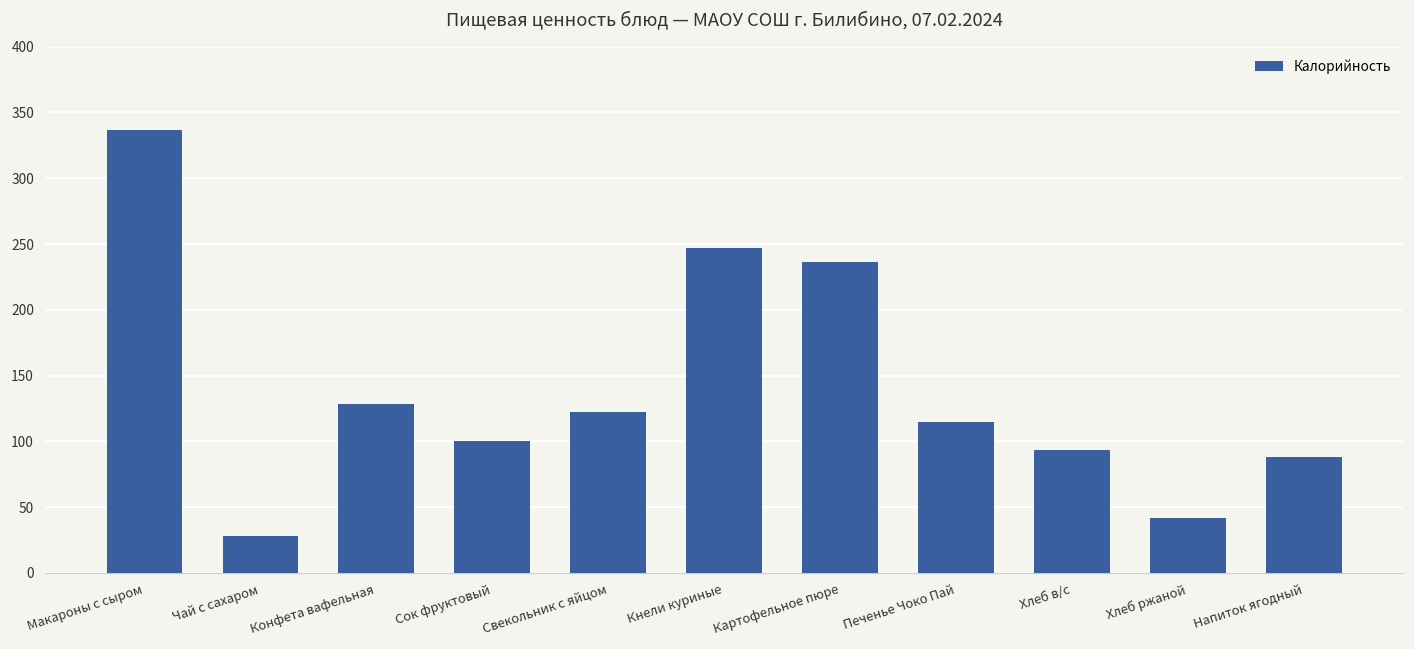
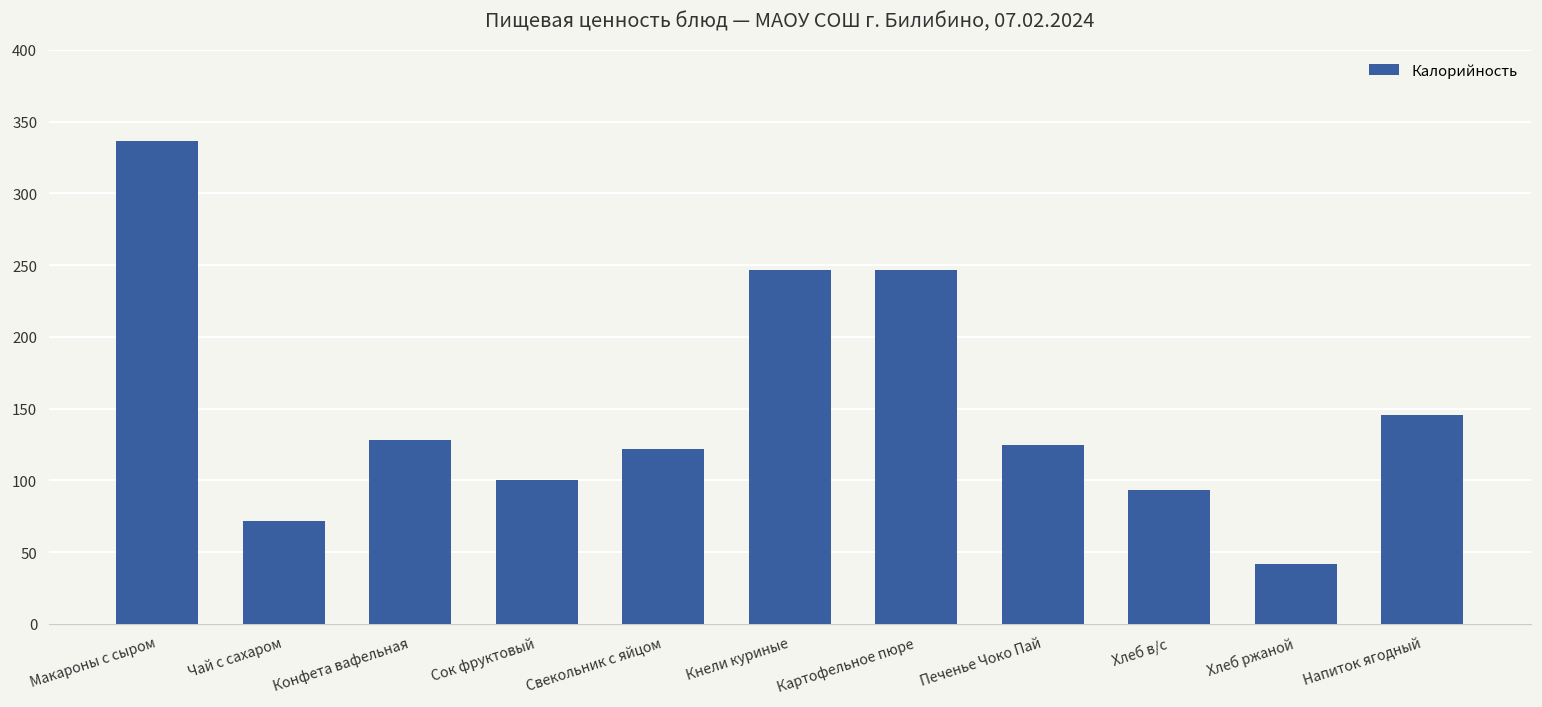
  {
    "Макароны с сыром": 337,
-   "Чай с сахаром": 28,
+   "Чай с сахаром": 72,
    "Конфета вафельная": 128,
    "Сок фруктовый": 100,
    "Свекольник с яйцом": 122,
    "Кнели куриные": 247,
-   "Картофельное пюре": 237,
-   "Печенье Чоко Пай": 115,
+   "Картофельное пюре": 247,
+   "Печенье Чоко Пай": 125,
    "Хлеб в/с": 93,
    "Хлеб ржаной": 42,
-   "Напиток ягодный": 88
+   "Напиток ягодный": 146
  }
